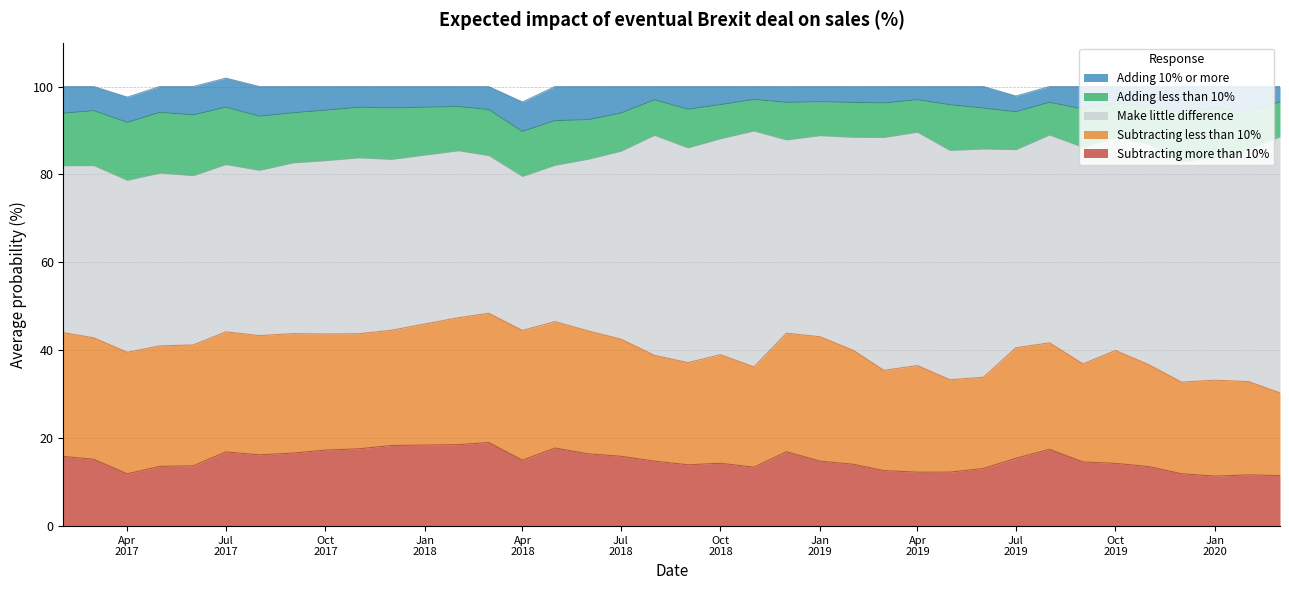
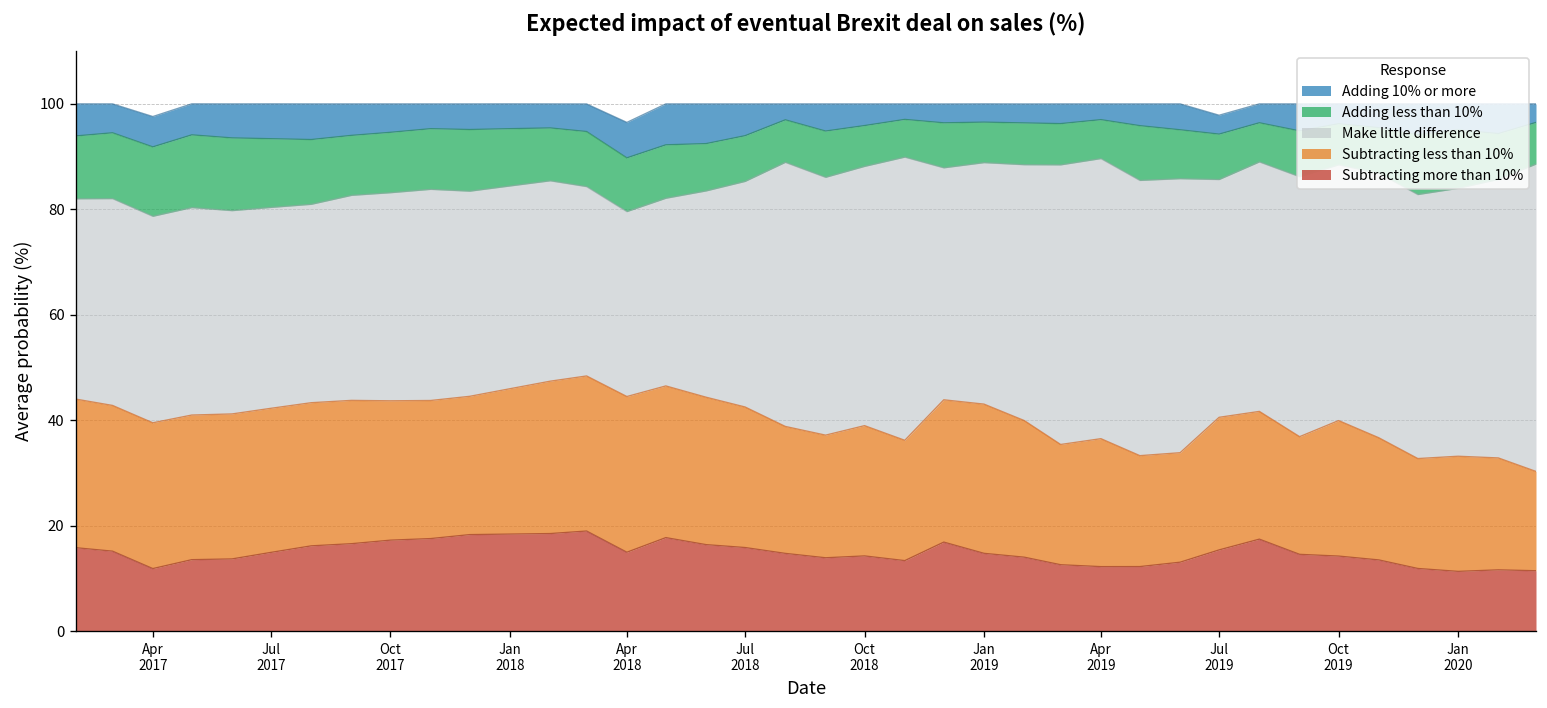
  {
    "Subtracting more than 10%": {
      "Apr 2017": 12,
-     "Jul 2017": 17,
+     "Jul 2017": 15,
      "Oct 2017": 17,
      "Jan 2018": 18,
      "Apr 2018": 15,
      "Jul 2018": 16,
      "Oct 2018": 14,
      "Jan 2019": 15,
      "Apr 2019": 12,
      "Jul 2019": 15,
      "Oct 2019": 14,
      "Jan 2020": 11
    },
    "Subtracting less than 10%": {
      "Apr 2017": 28,
      "Jul 2017": 27,
      "Oct 2017": 26,
      "Jan 2018": 28,
      "Apr 2018": 30,
      "Jul 2018": 27,
      "Oct 2018": 25,
      "Jan 2019": 28,
      "Apr 2019": 24,
      "Jul 2019": 25,
      "Oct 2019": 26,
      "Jan 2020": 22
    },
    "Make little difference": {
      "Apr 2017": 39,
      "Jul 2017": 38,
      "Oct 2017": 39,
      "Jan 2018": 38,
      "Apr 2018": 35,
      "Jul 2018": 43,
      "Oct 2018": 49,
      "Jan 2019": 46,
      "Apr 2019": 53,
      "Jul 2019": 45
    },
    "Adding less than 10%": {
      "Apr 2017": 13,
      "Jul 2017": 13,
      "Oct 2017": 11,
      "Jan 2018": 11,
      "Apr 2018": 10,
      "Jul 2018": 9,
      "Oct 2018": 8,
      "Jan 2019": 8,
      "Apr 2019": 7,
      "Jul 2019": 9
    },
    "Adding 10% or more": {
      "Apr 2017": 6,
      "Jul 2017": 7,
      "Oct 2017": 5,
      "Jan 2018": 5,
      "Apr 2018": 7,
      "Jul 2018": 6,
      "Oct 2018": 4,
      "Jan 2019": 3,
      "Apr 2019": 3,
      "Jul 2019": 4
    }
  }
